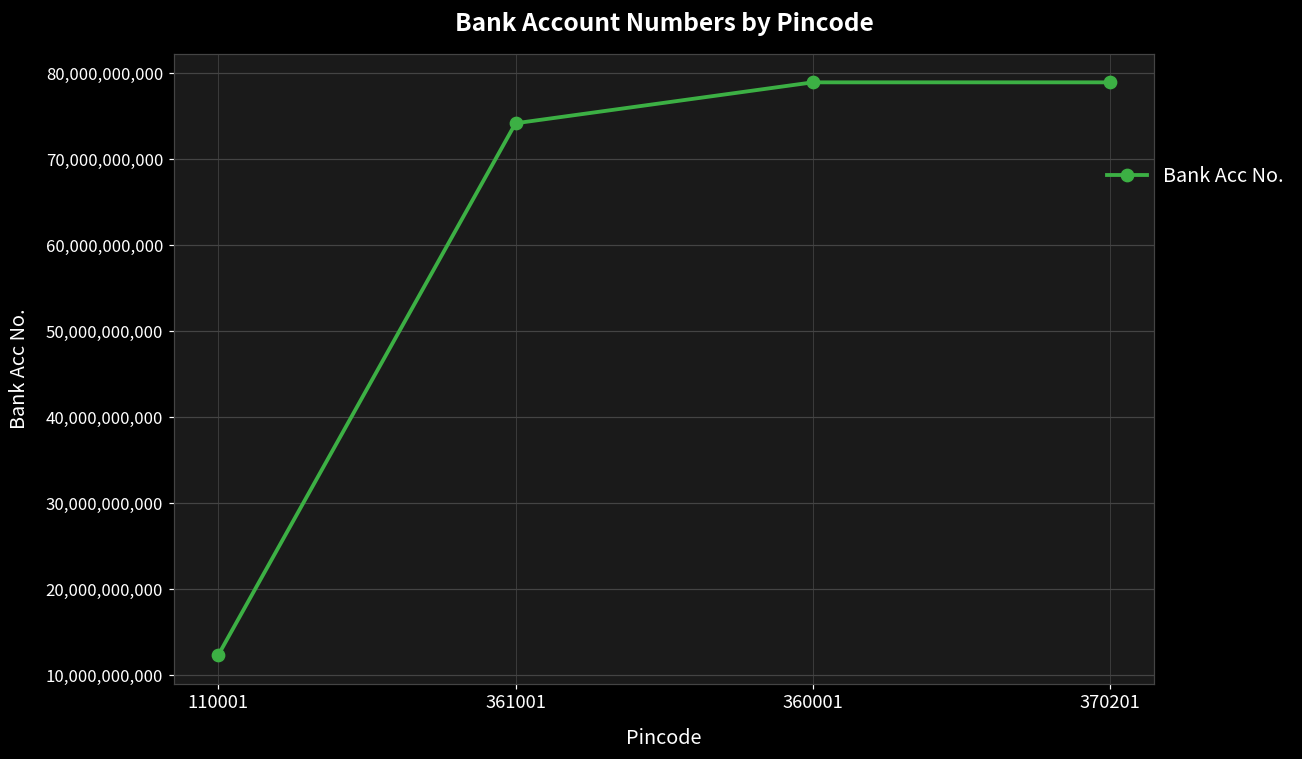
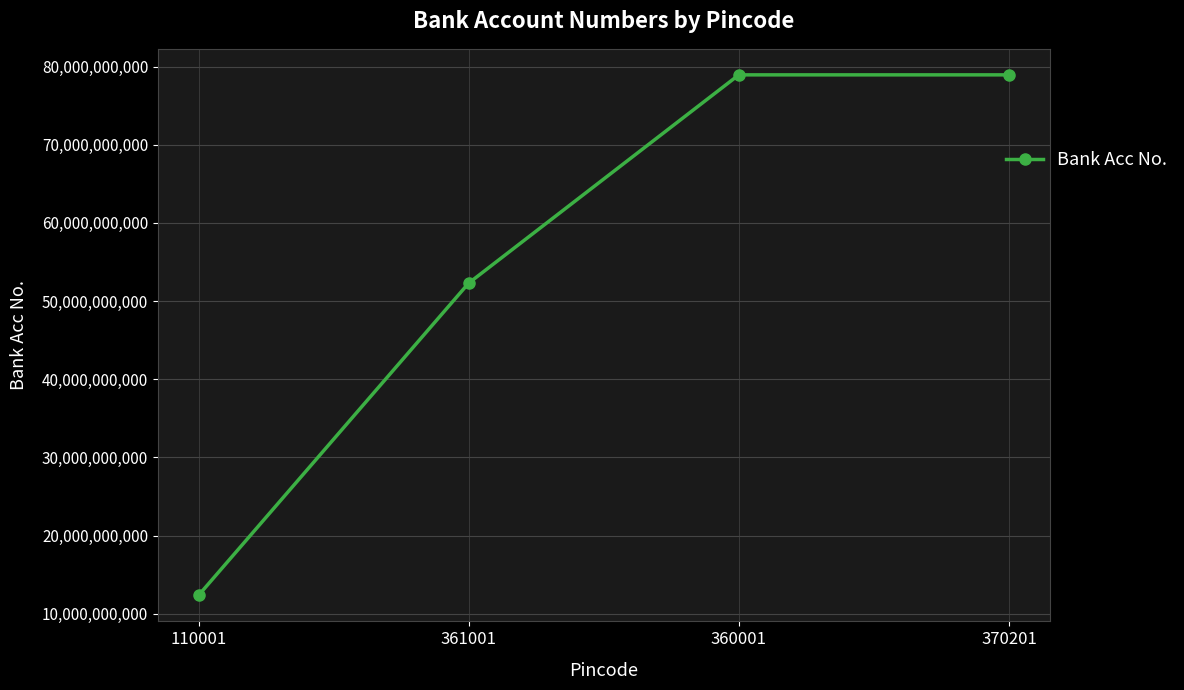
  {
    "110001": "12,000,000,000",
-   "361001": "74,000,000,000",
+   "361001": "52,000,000,000",
    "360001": "79,000,000,000",
    "370201": "79,000,000,000"
  }
